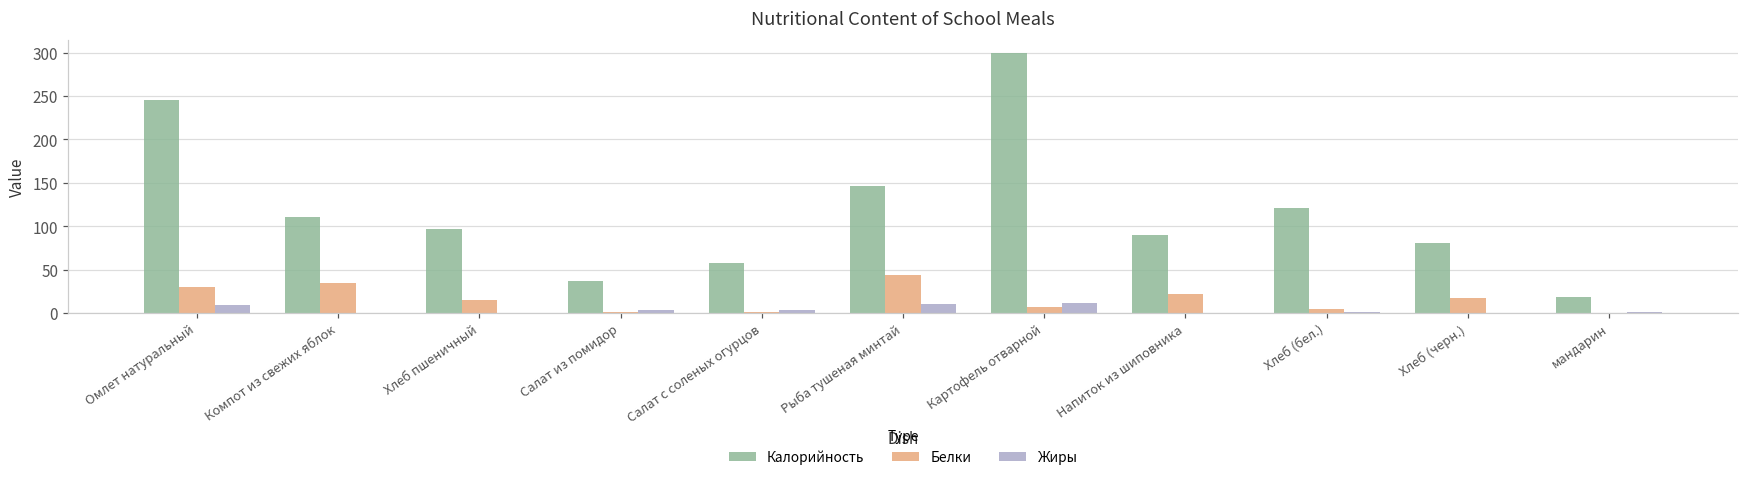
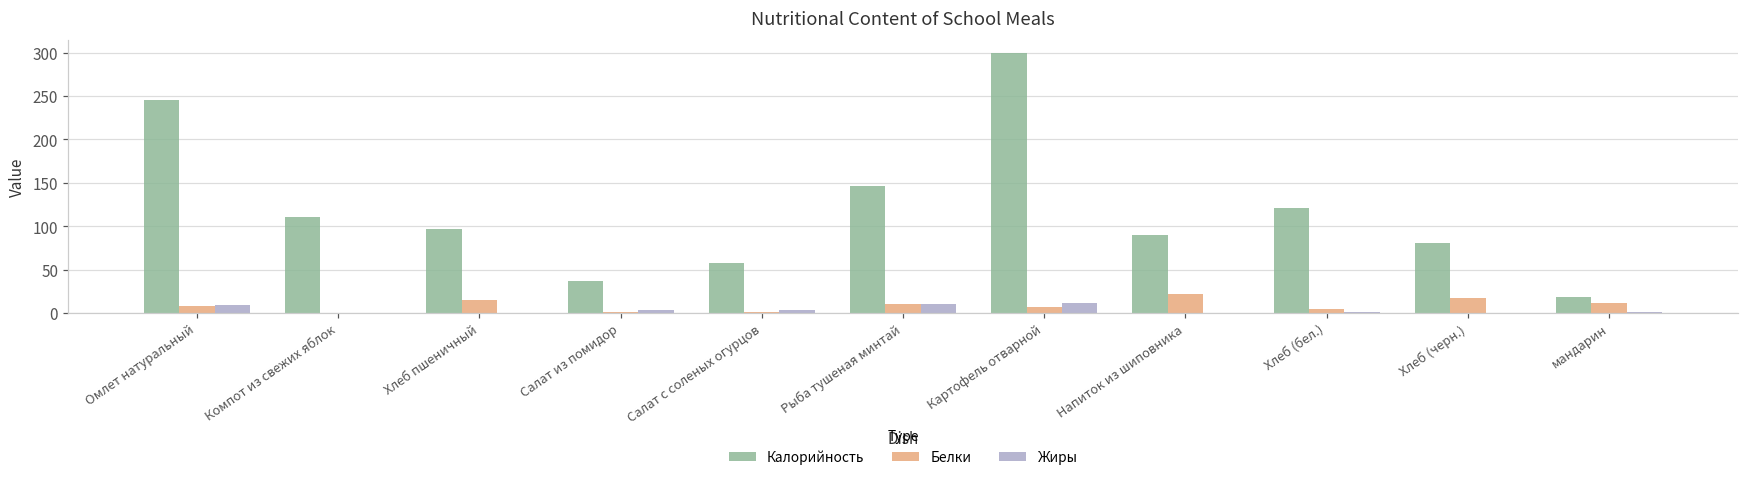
  {
    "Белки": {
-     "Омлет натуральный": 30,
-     "Компот из свежих яблок": 30,
+     "Омлет натуральный": 10,
+     "Компот из свежих яблок": 0,
      "Хлеб пшеничный": 10,
-     "Рыба тушеная минтай": 40,
+     "Рыба тушеная минтай": 10,
      "Картофель отварной": 10,
      "Напиток из шиповника": 20,
      "Хлеб (бел.)": 0,
      "Хлеб (черн.)": 20,
-     "мандарин": 0
+     "мандарин": 10
    }
  }
